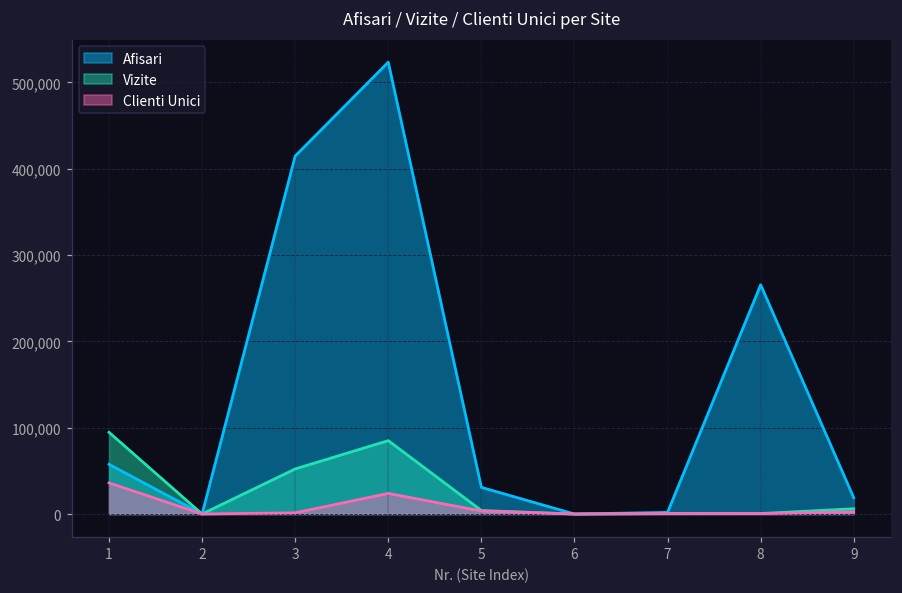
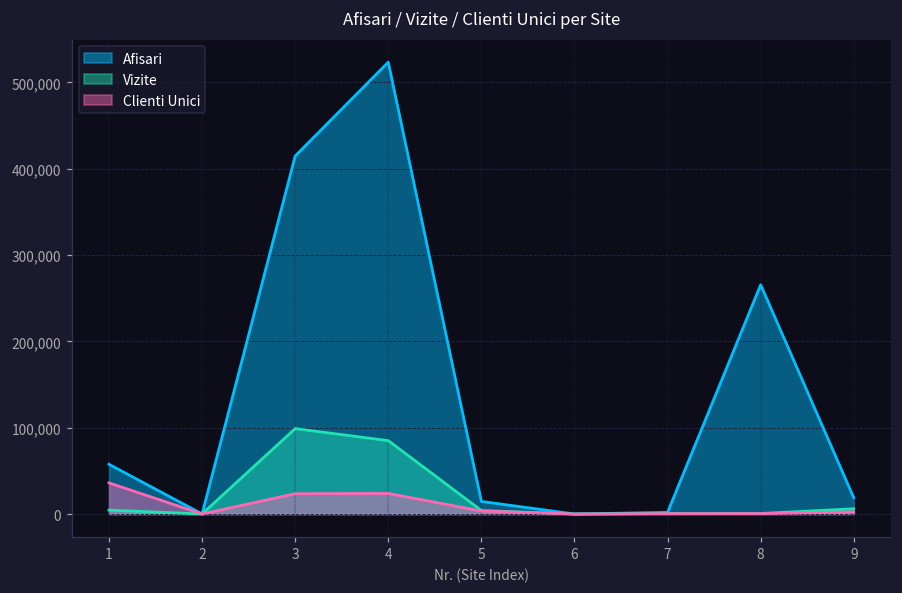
  {
    "Afisari": {
      "1": "60,000",
      "3": "410,000",
      "4": "520,000",
-     "5": "30,000",
+     "5": "10,000",
      "8": "270,000",
      "9": "20,000"
    },
    "Vizite": {
-     "1": "90,000",
-     "3": "50,000",
+     "1": "0",
+     "3": "100,000",
      "4": "90,000",
      "9": "10,000"
    },
    "Clienti Unici": {
      "1": "40,000",
-     "3": "0",
+     "3": "20,000",
      "4": "20,000",
      "9": "0"
    }
  }
